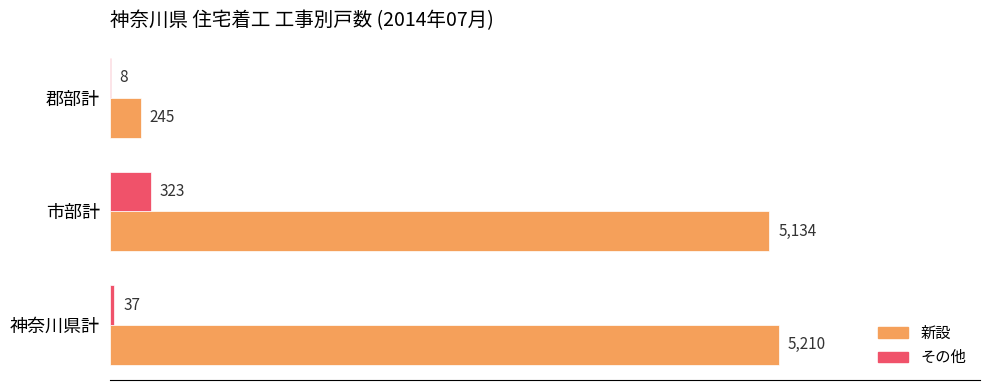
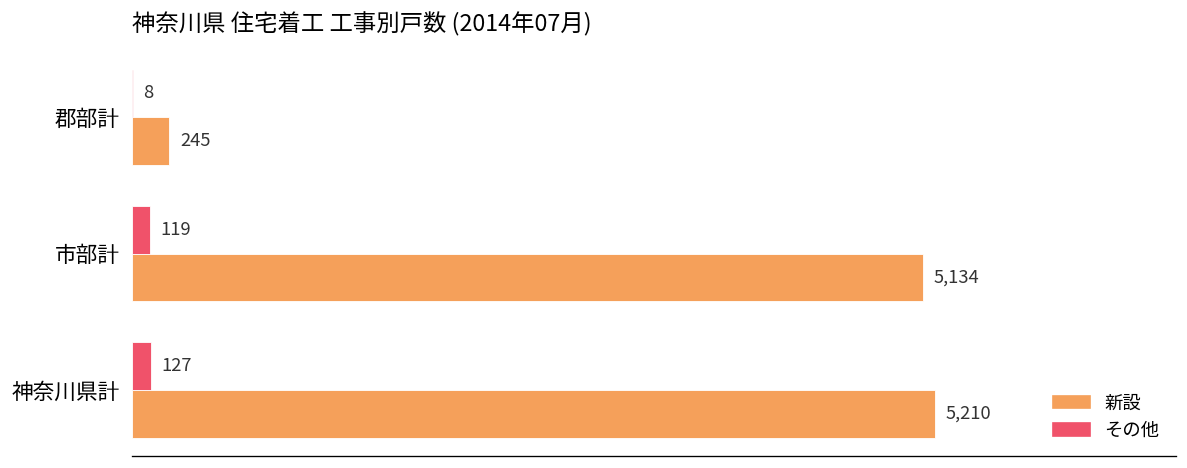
  {
    "新設": {
      "郡部計": "245",
      "市部計": "5,134",
      "神奈川県計": "5,210"
    },
    "その他": {
      "郡部計": "8",
-     "市部計": "323",
-     "神奈川県計": "37"
+     "市部計": "119",
+     "神奈川県計": "127"
    }
  }
